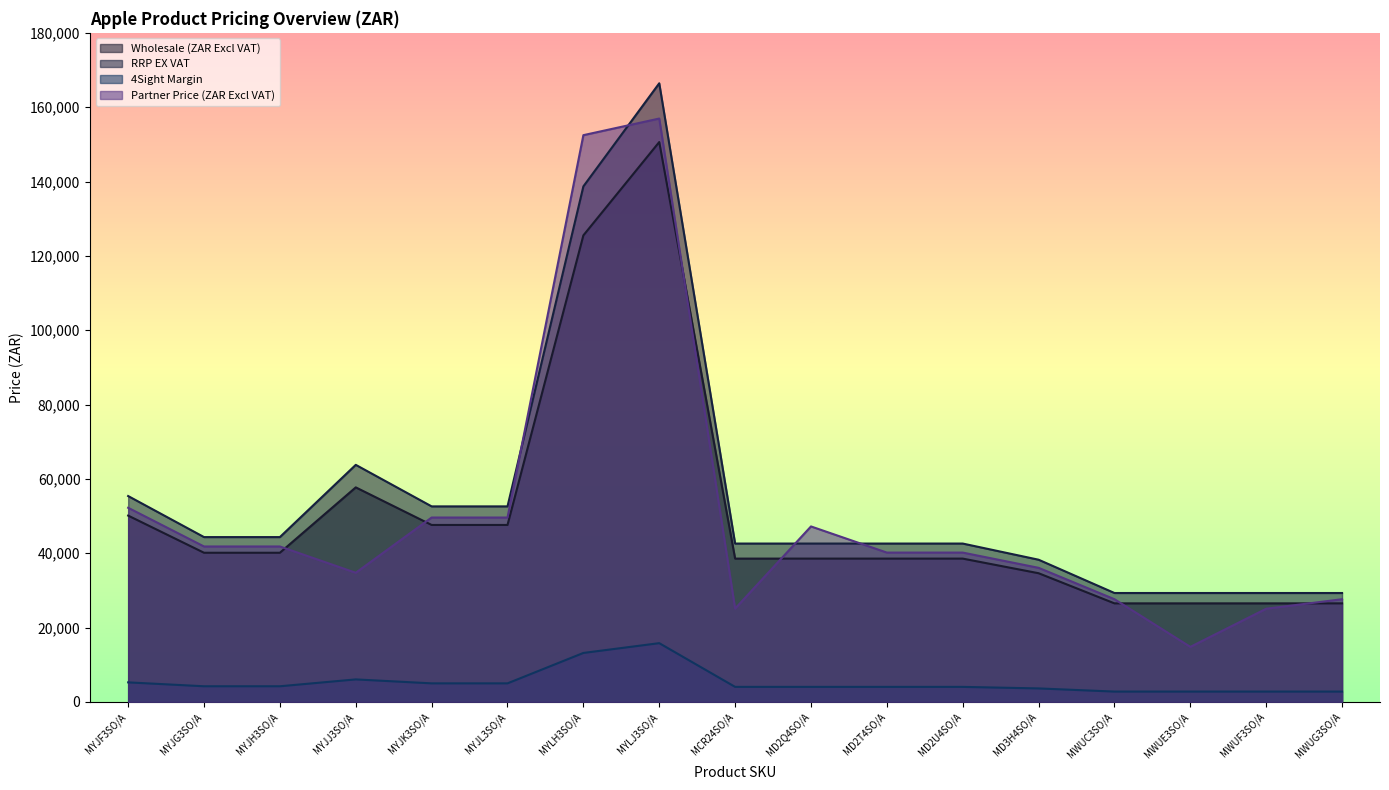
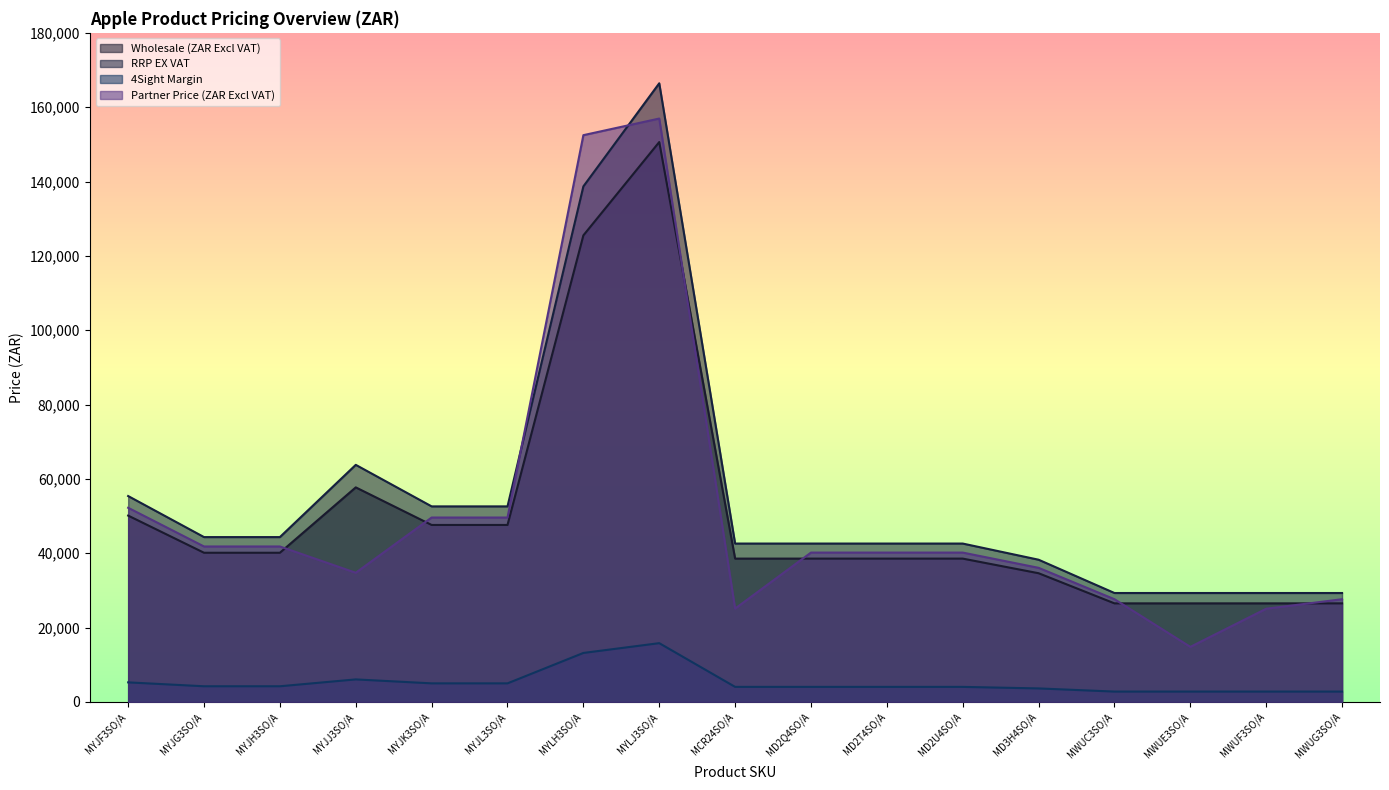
  {
    "Partner Price (ZAR Excl VAT)": {
      "MYJF3SO/A": "52,000",
      "MYJG3SO/A": "42,000",
      "MYJH3SO/A": "42,000",
      "MYJJ3SO/A": "35,000",
      "MYJK3SO/A": "50,000",
      "MYJL3SO/A": "50,000",
      "MYLH3SO/A": "152,000",
      "MYLJ3SO/A": "157,000",
      "MCR24SO/A": "25,000",
-     "MD2Q4SO/A": "47,000",
+     "MD2Q4SO/A": "40,000",
      "MD2T4SO/A": "40,000",
      "MD2U4SO/A": "40,000",
      "MD3H4SO/A": "36,000",
      "MWUC3SO/A": "28,000",
      "MWUE3SO/A": "15,000",
      "MWUF3SO/A": "25,000",
      "MWUG3SO/A": "28,000"
    }
  }
